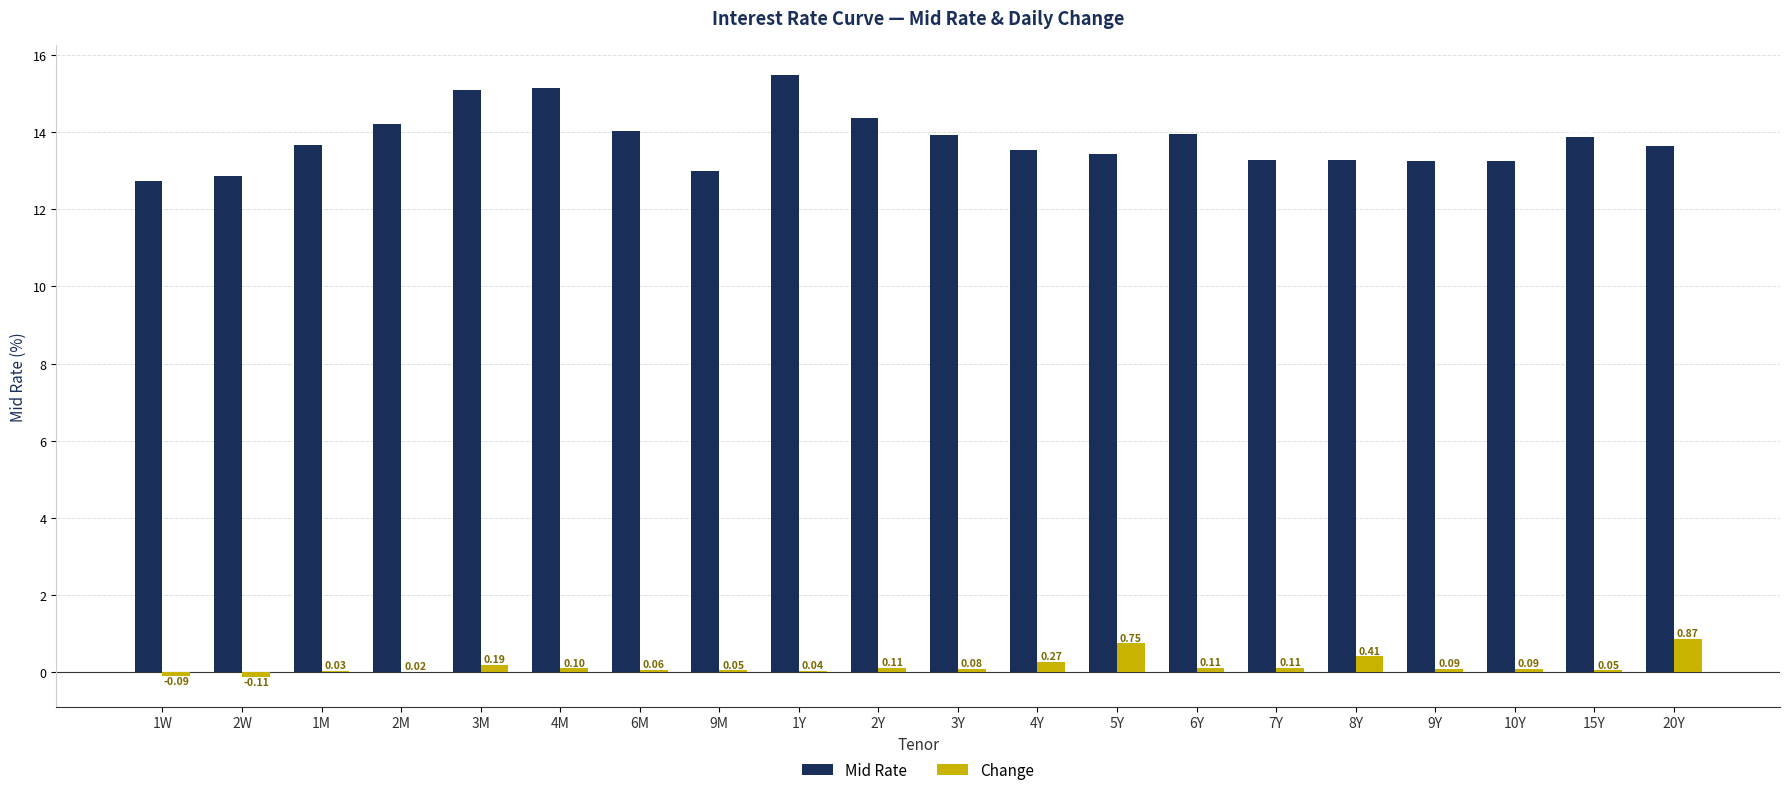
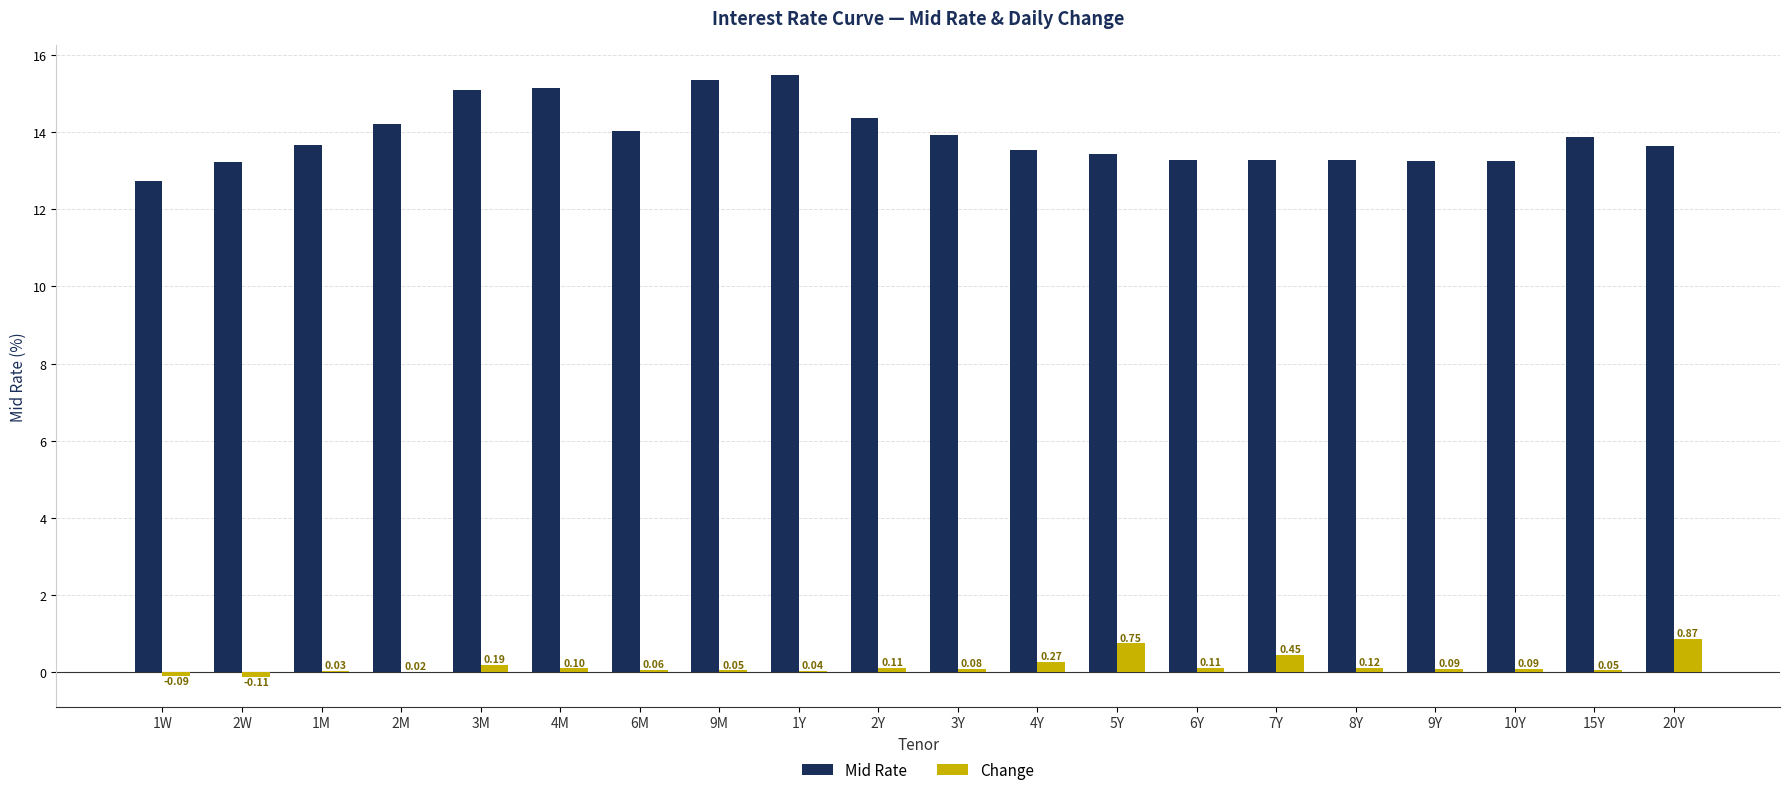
  {
    "Mid Rate": {
      "1W": 12.7,
-     "2W": 12.9,
+     "2W": 13.2,
      "1M": 13.7,
      "2M": 14.2,
      "3M": 15.1,
      "4M": 15.2,
      "6M": 14.0,
-     "9M": 13.0,
+     "9M": 15.3,
      "1Y": 15.5,
      "2Y": 14.4,
      "3Y": 13.9,
      "4Y": 13.5,
      "5Y": 13.4,
-     "6Y": 14.0,
+     "6Y": 13.3,
      "7Y": 13.3,
      "8Y": 13.3,
      "9Y": 13.2,
      "10Y": 13.2,
      "15Y": 13.9,
      "20Y": 13.6
    },
    "Change": {
      "1W": -0.09,
      "2W": -0.11,
      "1M": 0.03,
      "2M": 0.02,
      "3M": 0.19,
      "4M": 0.10,
      "6M": 0.06,
      "9M": 0.05,
      "1Y": 0.04,
      "2Y": 0.11,
      "3Y": 0.08,
      "4Y": 0.27,
      "5Y": 0.75,
      "6Y": 0.11,
-     "7Y": 0.11,
-     "8Y": 0.41,
+     "7Y": 0.45,
+     "8Y": 0.12,
      "9Y": 0.09,
      "10Y": 0.09,
      "15Y": 0.05,
      "20Y": 0.87
    }
  }
